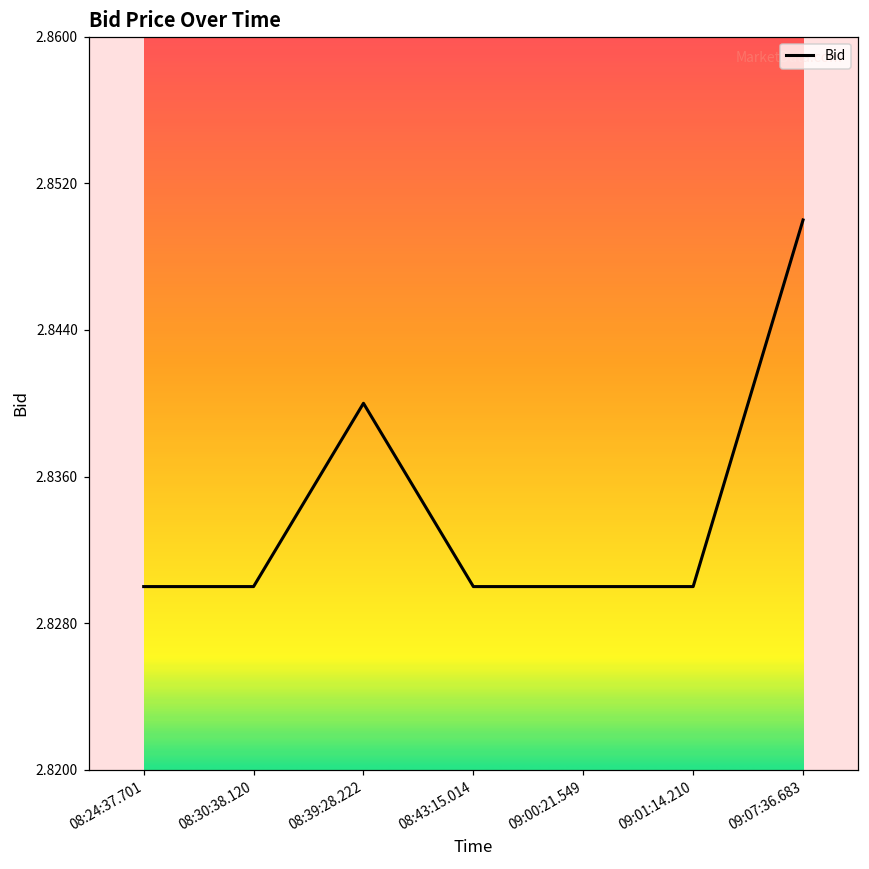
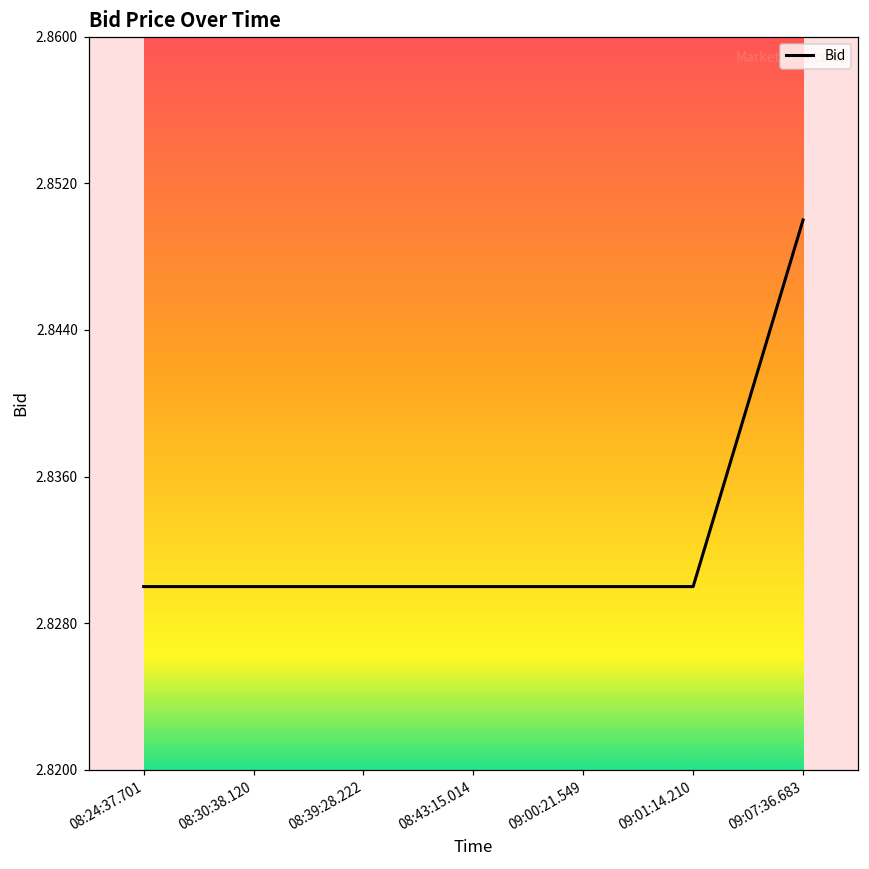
  {
    "08:24:37.701": 2.83,
    "08:30:38.120": 2.83,
-   "08:39:28.222": 2.84,
+   "08:39:28.222": 2.83,
    "08:43:15.014": 2.83,
    "09:00:21.549": 2.83,
    "09:01:14.210": 2.83,
    "09:07:36.683": 2.85
  }
